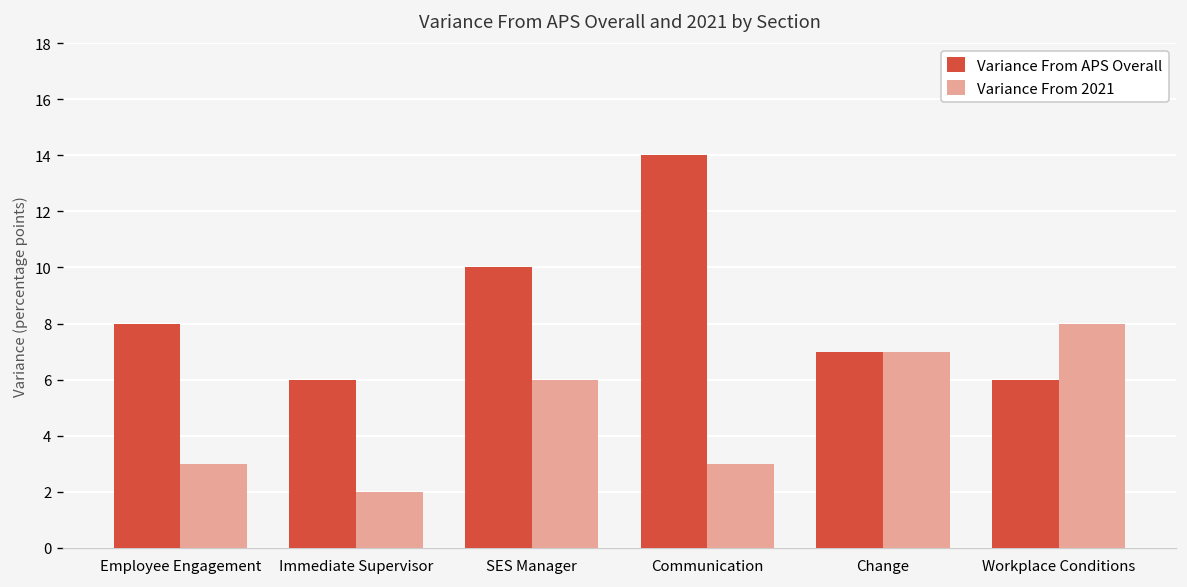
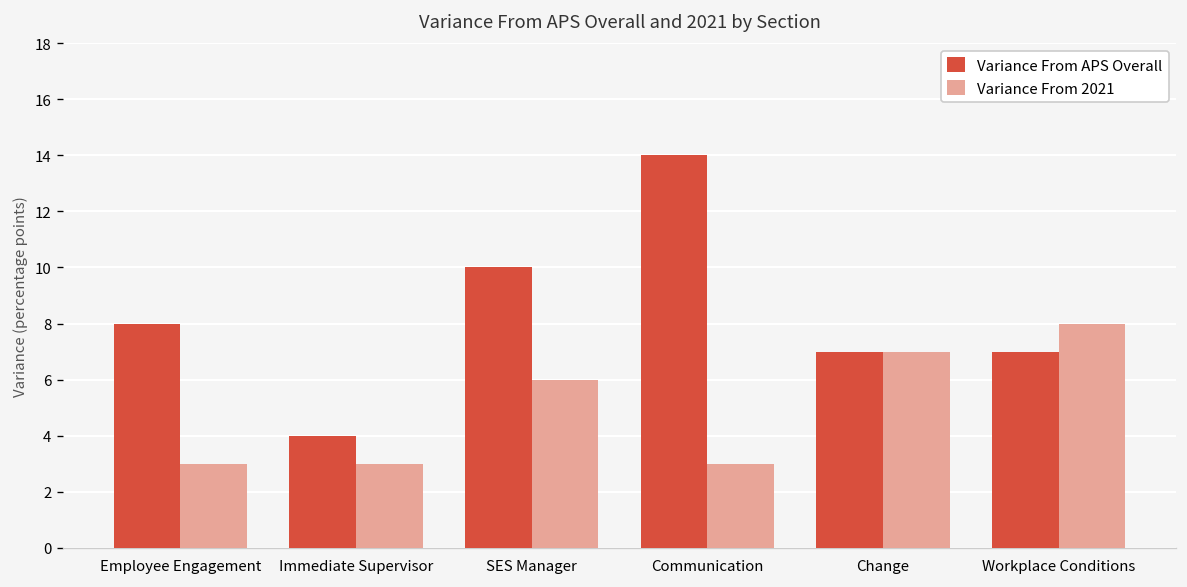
  {
    "Variance From APS Overall": {
      "Employee Engagement": 8,
-     "Immediate Supervisor": 6,
+     "Immediate Supervisor": 4,
      "SES Manager": 10,
      "Communication": 14,
      "Change": 7,
-     "Workplace Conditions": 6
+     "Workplace Conditions": 7
    },
    "Variance From 2021": {
      "Employee Engagement": 3,
-     "Immediate Supervisor": 2,
+     "Immediate Supervisor": 3,
      "SES Manager": 6,
      "Communication": 3,
      "Change": 7,
      "Workplace Conditions": 8
    }
  }
